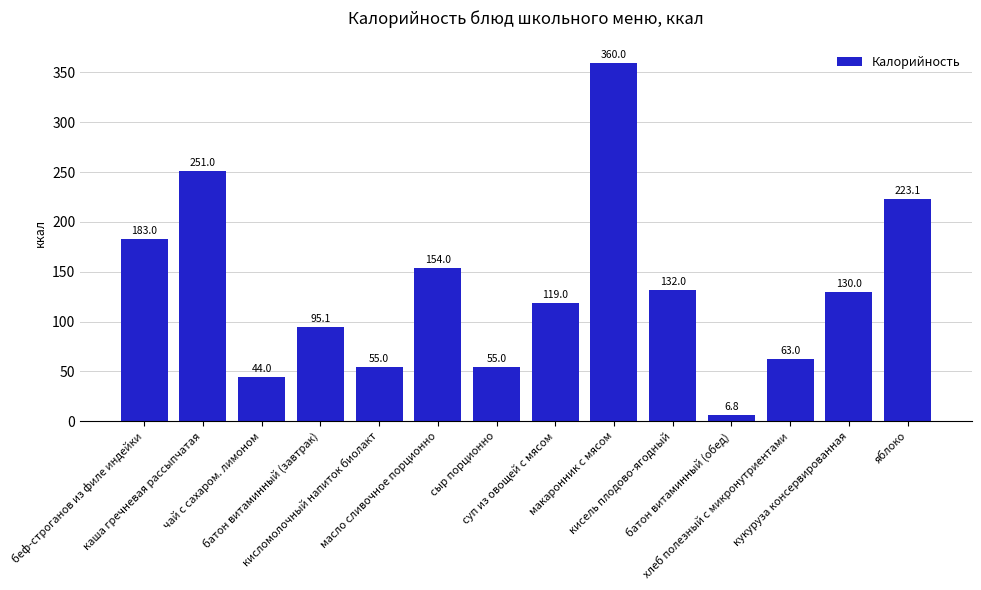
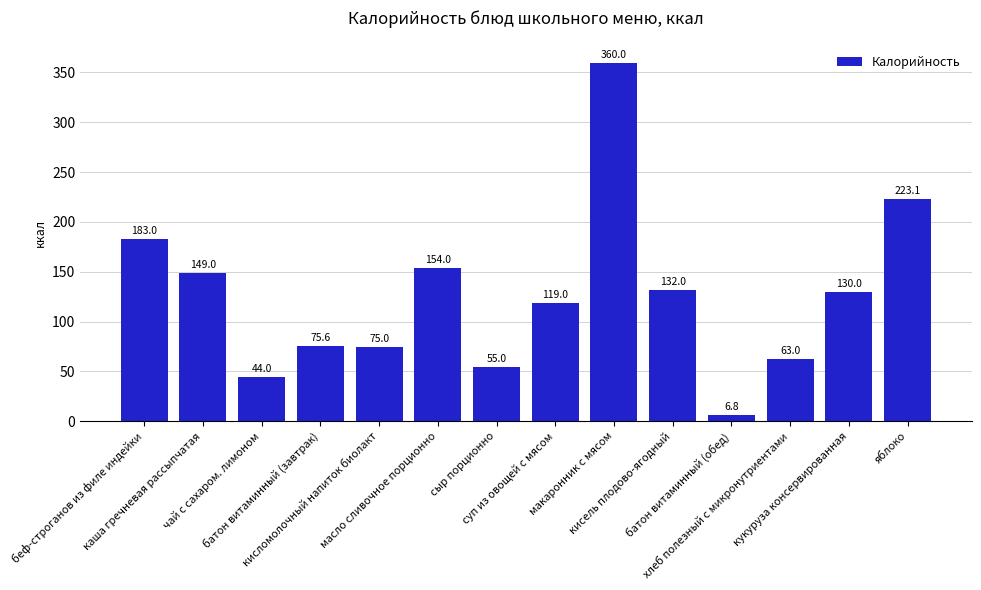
  {
    "беф-строганов из филе индейки": 183.0,
-   "каша гречневая рассыпчатая": 251.0,
+   "каша гречневая рассыпчатая": 149.0,
    "чай с сахаром. лимоном": 44.0,
-   "батон витаминный (завтрак)": 95.1,
-   "кисломолочный напиток биолакт": 55.0,
+   "батон витаминный (завтрак)": 75.6,
+   "кисломолочный напиток биолакт": 75.0,
    "масло сливочное порционно": 154.0,
    "сыр порционно": 55.0,
    "суп из овощей с мясом": 119.0,
    "макаронник с мясом": 360.0,
    "кисель плодово-ягодный": 132.0,
    "батон витаминный (обед)": 6.8,
    "хлеб полезный с микронутриентами": 63.0,
    "кукуруза консервированная": 130.0,
    "яблоко": 223.1
  }
